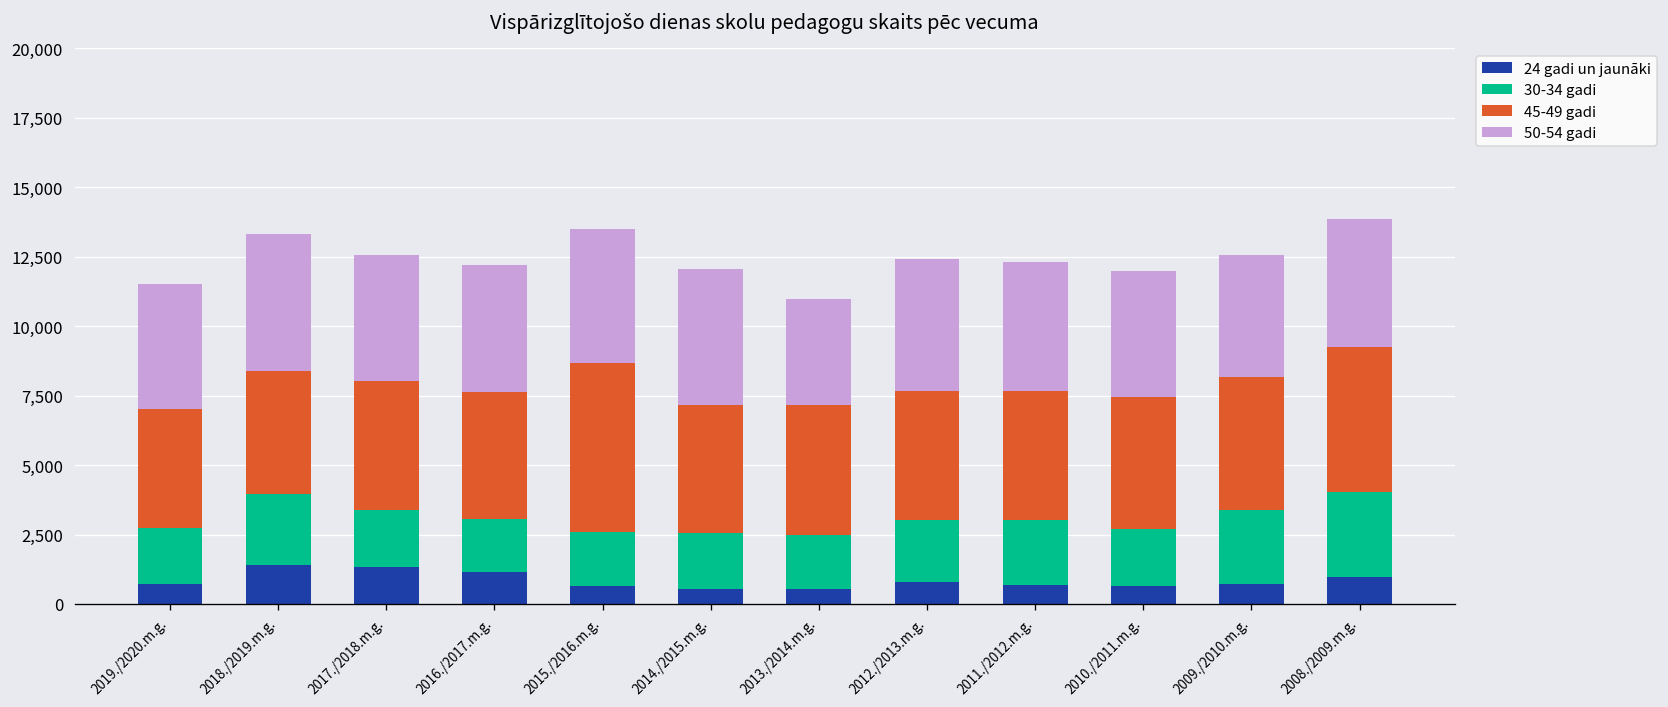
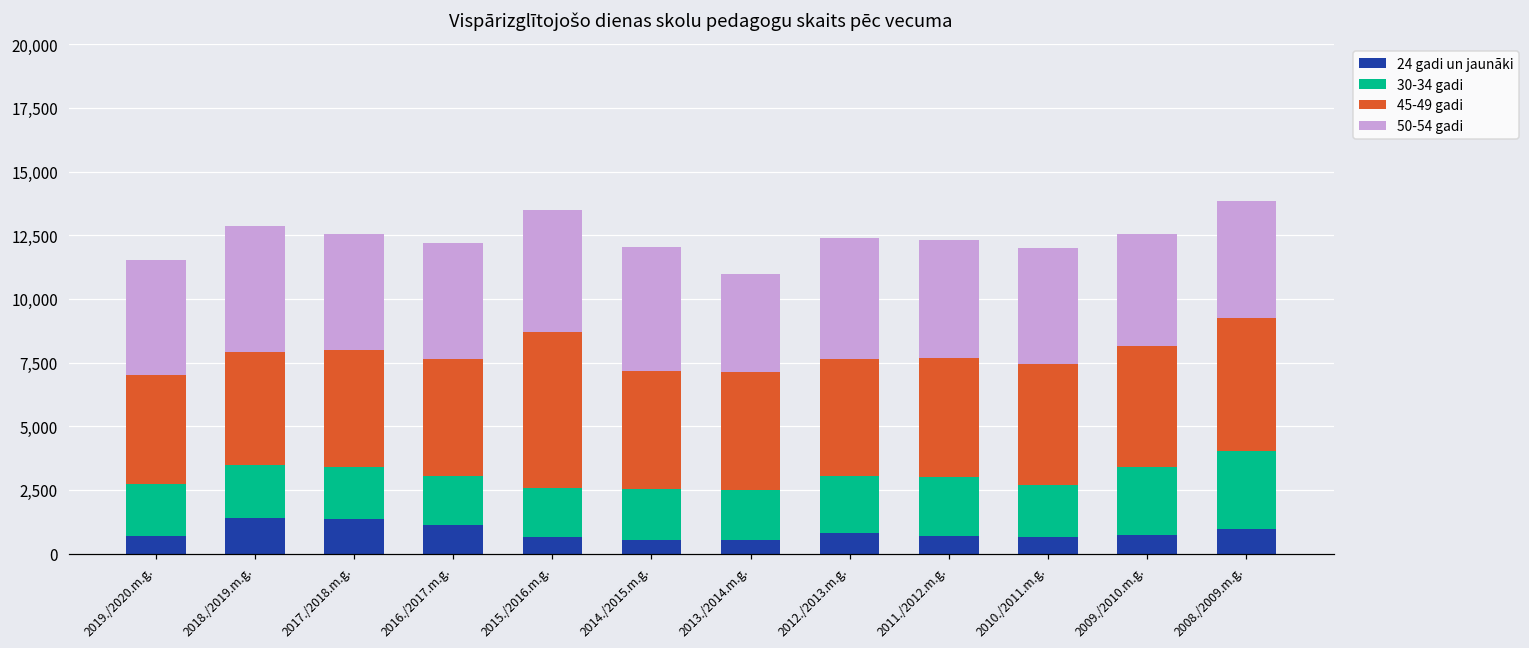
  {
    "24 gadi un jaunāki": {
      "2019./2020.m.g.": "700",
      "2018./2019.m.g.": "1,400",
      "2017./2018.m.g.": "1,300",
      "2016./2017.m.g.": "1,100",
      "2015./2016.m.g.": "600",
      "2014./2015.m.g.": "600",
      "2013./2014.m.g.": "500",
      "2012./2013.m.g.": "800",
      "2011./2012.m.g.": "700",
      "2010./2011.m.g.": "700",
      "2009./2010.m.g.": "700",
      "2008./2009.m.g.": "1,000"
    },
    "30-34 gadi": {
      "2019./2020.m.g.": "2,000",
-     "2018./2019.m.g.": "2,600",
+     "2018./2019.m.g.": "2,100",
      "2017./2018.m.g.": "2,000",
      "2016./2017.m.g.": "1,900",
      "2015./2016.m.g.": "1,900",
      "2014./2015.m.g.": "2,000",
      "2013./2014.m.g.": "2,000",
      "2012./2013.m.g.": "2,200",
      "2011./2012.m.g.": "2,300",
      "2010./2011.m.g.": "2,100",
      "2009./2010.m.g.": "2,700",
      "2008./2009.m.g.": "3,100"
    },
    "45-49 gadi": {
      "2019./2020.m.g.": "4,300",
      "2018./2019.m.g.": "4,400",
      "2017./2018.m.g.": "4,600",
      "2016./2017.m.g.": "4,600",
      "2015./2016.m.g.": "6,100",
      "2014./2015.m.g.": "4,600",
      "2013./2014.m.g.": "4,700",
      "2012./2013.m.g.": "4,600",
      "2011./2012.m.g.": "4,700",
      "2010./2011.m.g.": "4,700",
      "2009./2010.m.g.": "4,800",
      "2008./2009.m.g.": "5,200"
    },
    "50-54 gadi": {
      "2019./2020.m.g.": "4,500",
      "2018./2019.m.g.": "4,900",
      "2017./2018.m.g.": "4,500",
      "2016./2017.m.g.": "4,600",
      "2015./2016.m.g.": "4,800",
      "2014./2015.m.g.": "4,900",
      "2013./2014.m.g.": "3,800",
      "2012./2013.m.g.": "4,700",
      "2011./2012.m.g.": "4,600",
      "2010./2011.m.g.": "4,600",
      "2009./2010.m.g.": "4,400",
      "2008./2009.m.g.": "4,600"
    }
  }
